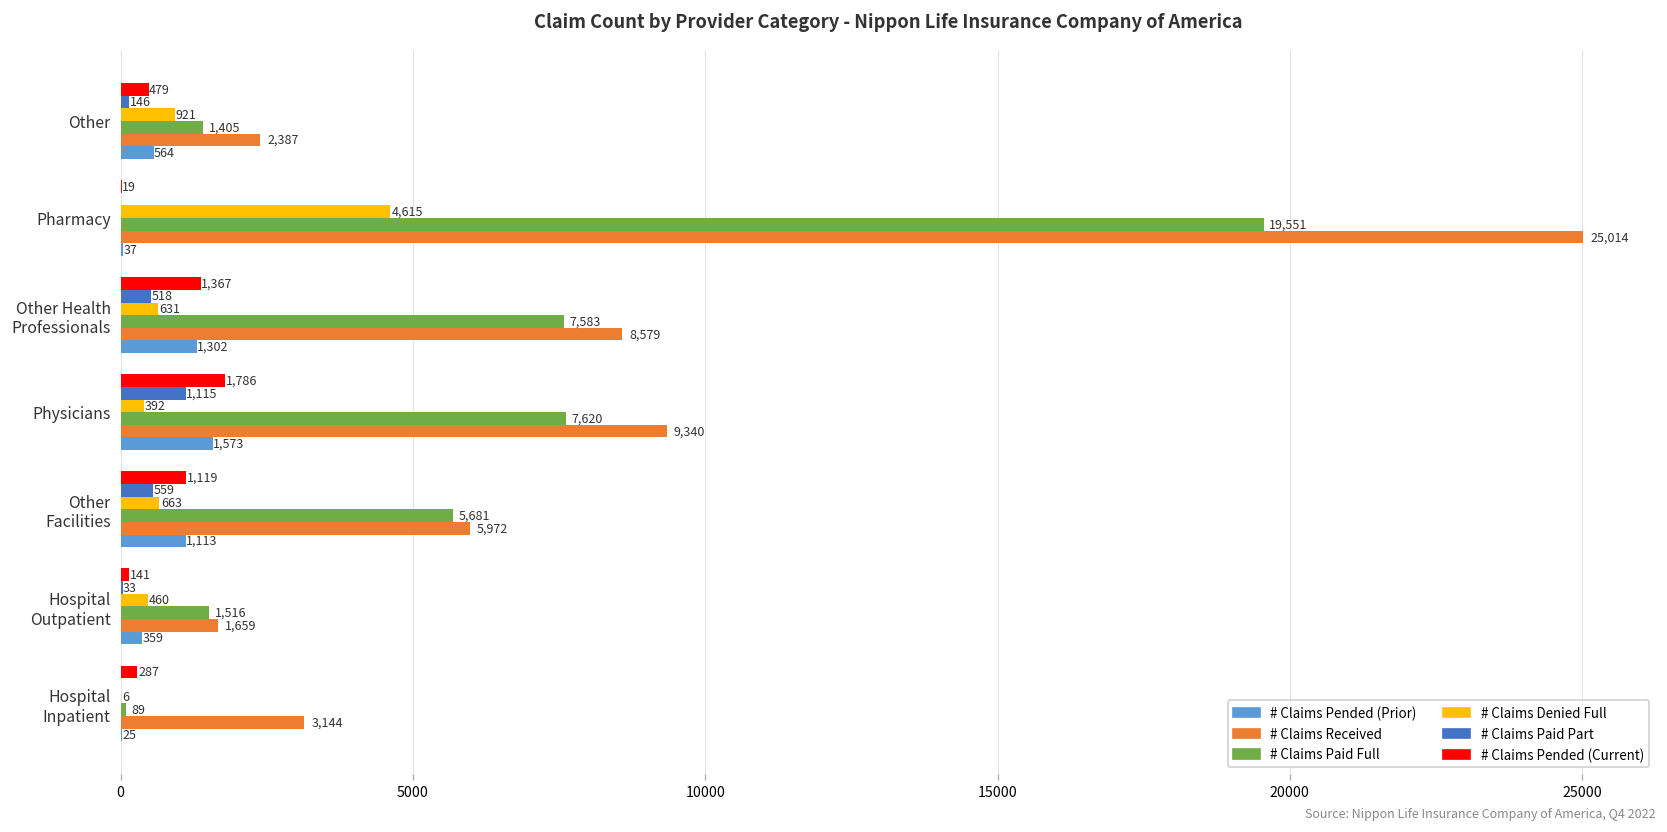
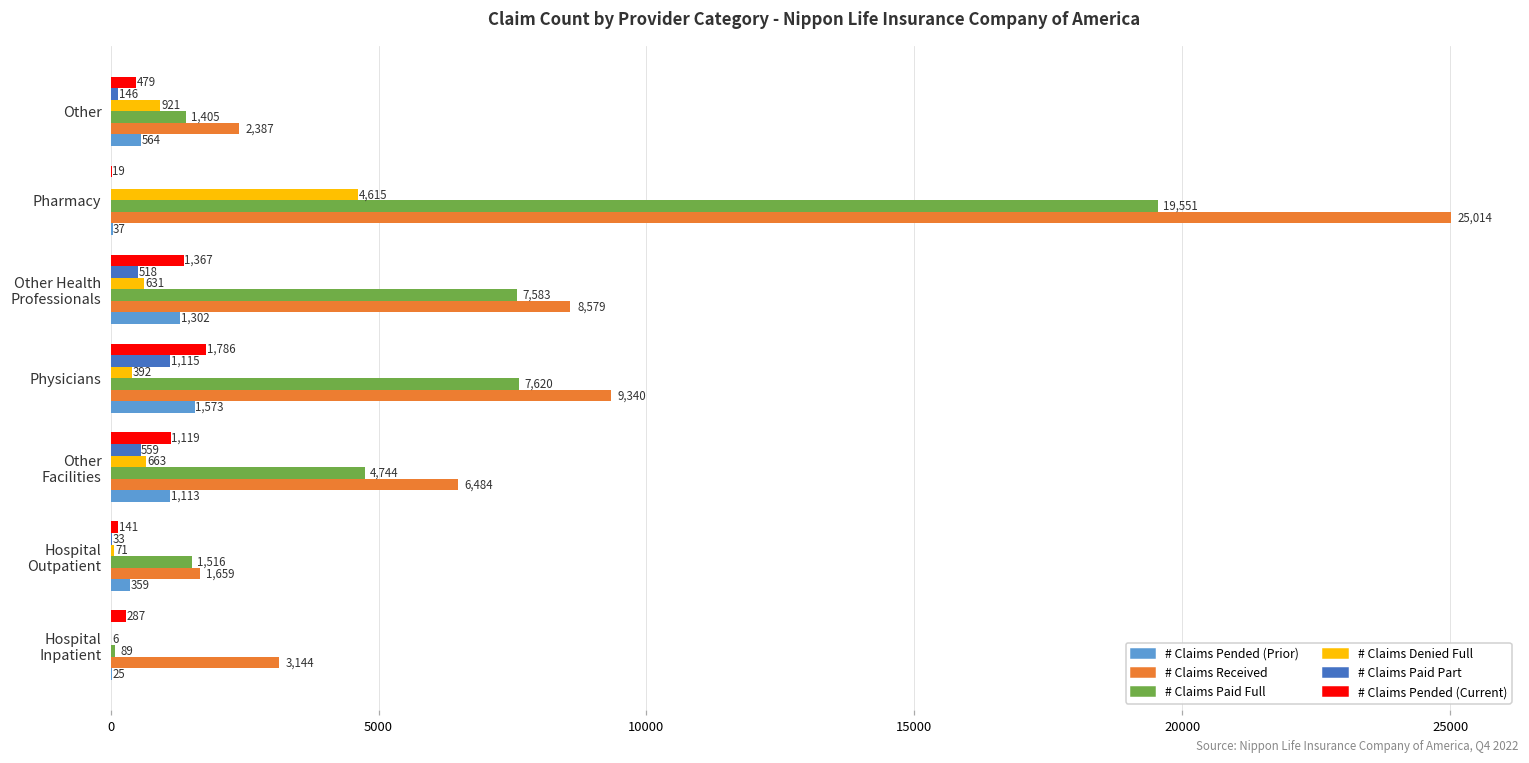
  {
    "# Claims Received": {
      "Other": "2,387",
      "Pharmacy": "25,014",
      "Other Health Professionals": "8,579",
      "Physicians": "9,340",
-     "Other Facilities": "5,972",
+     "Other Facilities": "6,484",
      "Hospital Outpatient": "1,659",
      "Hospital Inpatient": "3,144"
    },
    "# Claims Paid Full": {
      "Other": "1,405",
      "Pharmacy": "19,551",
      "Other Health Professionals": "7,583",
      "Physicians": "7,620",
-     "Other Facilities": "5,681",
+     "Other Facilities": "4,744",
      "Hospital Outpatient": "1,516",
      "Hospital Inpatient": "89"
    },
    "# Claims Denied Full": {
      "Other": "921",
      "Pharmacy": "4,615",
      "Other Health Professionals": "631",
      "Physicians": "392",
      "Other Facilities": "663",
-     "Hospital Outpatient": "460",
+     "Hospital Outpatient": "71",
      "Hospital Inpatient": "6"
    },
    "# Claims Pended (Current)": {
      "Other": "479",
      "Pharmacy": "19",
      "Other Health Professionals": "1,367",
      "Physicians": "1,786",
      "Other Facilities": "1,119",
      "Hospital Outpatient": "141",
      "Hospital Inpatient": "287"
    }
  }
